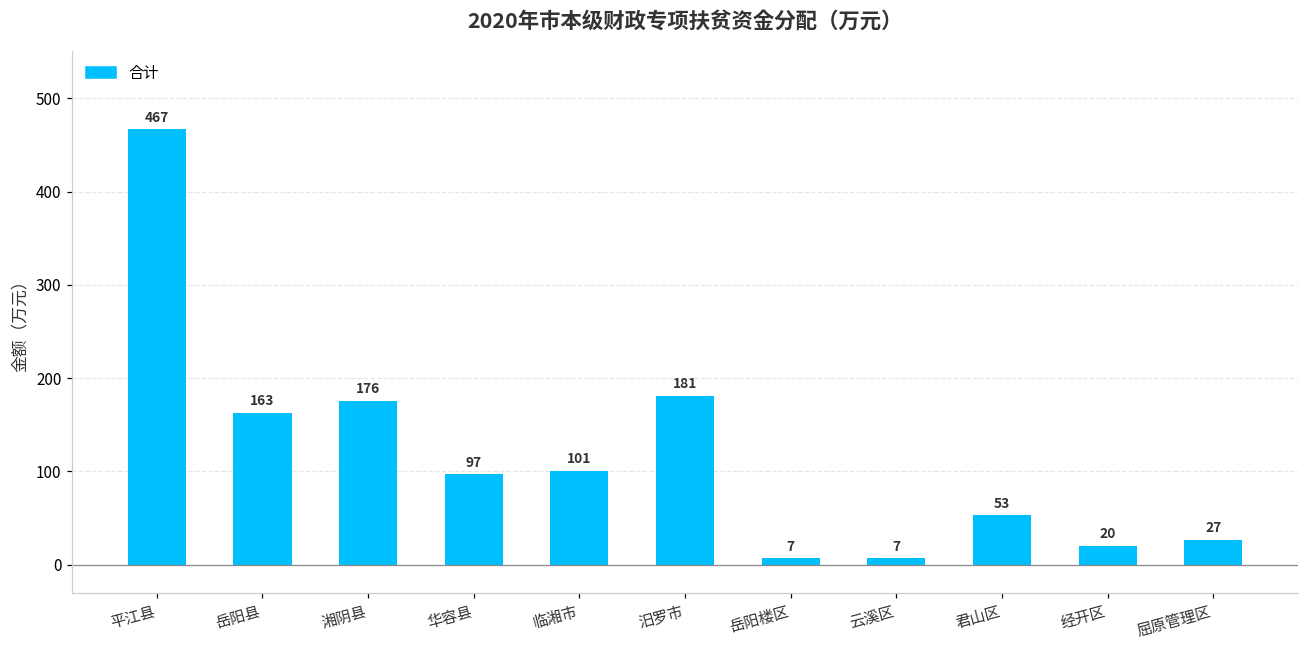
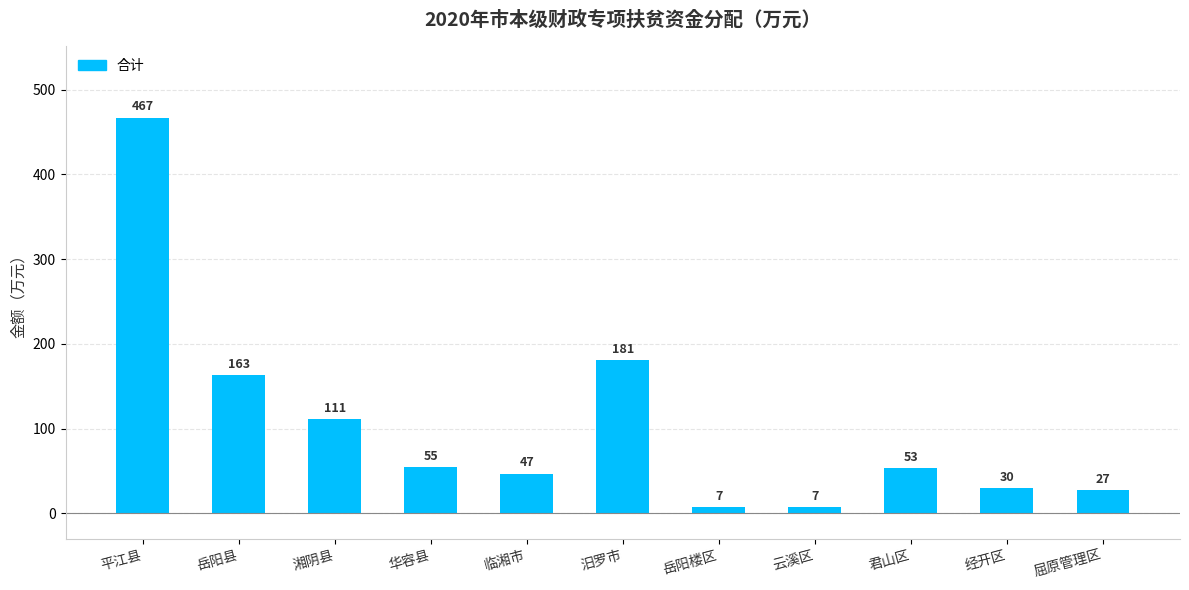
  {
    "平江县": 467,
    "岳阳县": 163,
-   "湘阴县": 176,
-   "华容县": 97,
-   "临湘市": 101,
+   "湘阴县": 111,
+   "华容县": 55,
+   "临湘市": 47,
    "汨罗市": 181,
    "岳阳楼区": 7,
    "云溪区": 7,
    "君山区": 53,
-   "经开区": 20,
+   "经开区": 30,
    "屈原管理区": 27
  }
